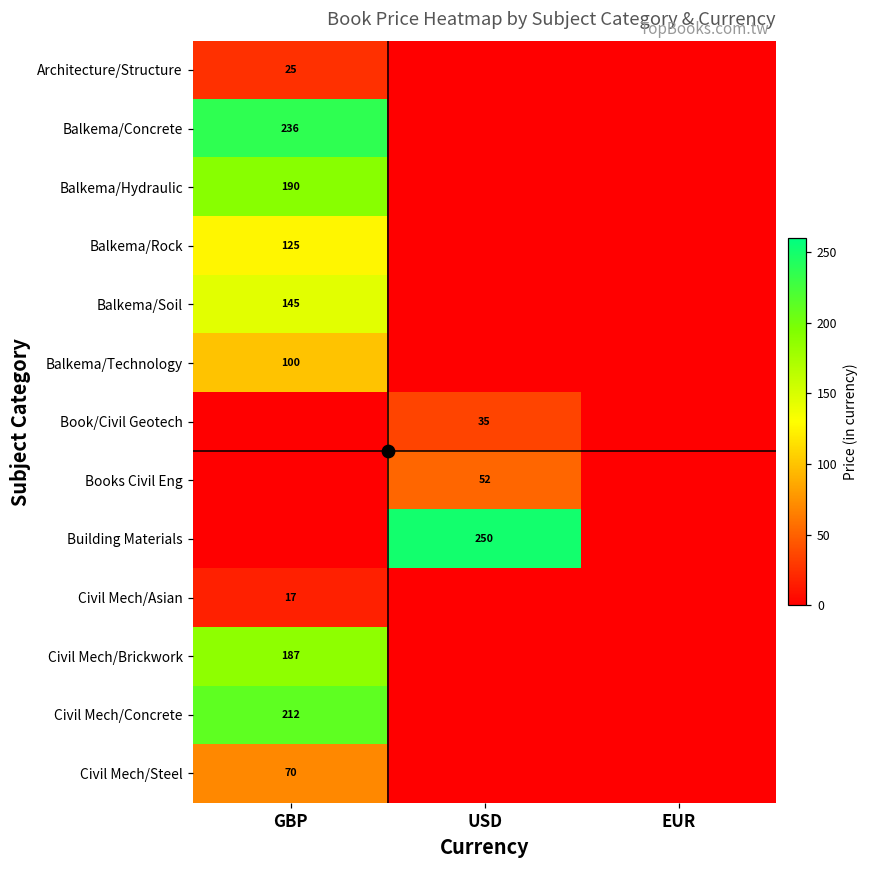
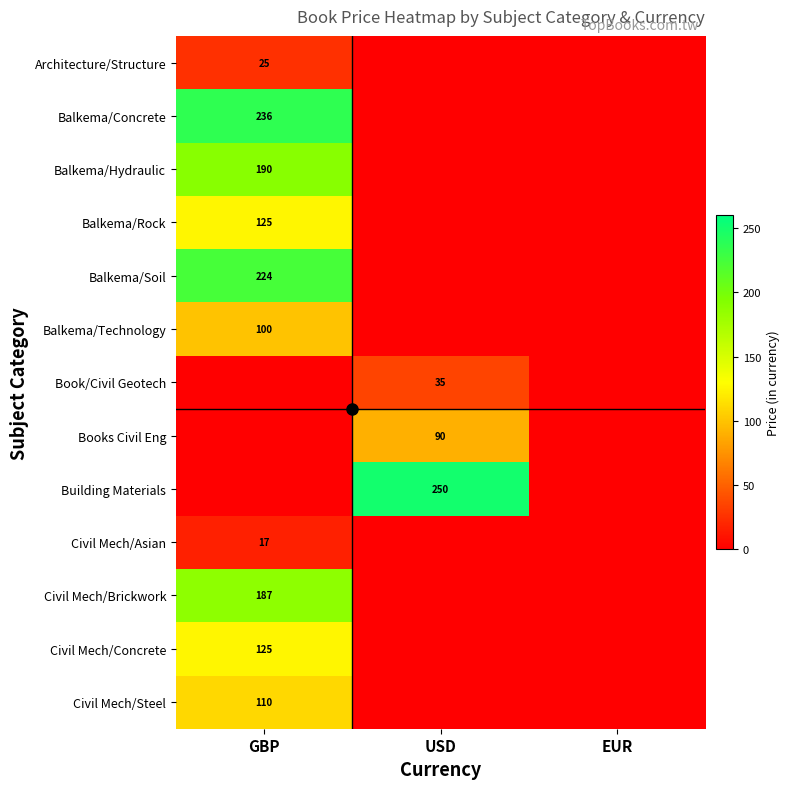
  {
    "Architecture/Structure": {
      "GBP": 25
    },
    "Balkema/Concrete": {
      "GBP": 236
    },
    "Balkema/Hydraulic": {
      "GBP": 190
    },
    "Balkema/Rock": {
      "GBP": 125
    },
    "Balkema/Soil": {
-     "GBP": 145
+     "GBP": 224
    },
    "Balkema/Technology": {
      "GBP": 100
    },
    "Book/Civil Geotech": {
      "USD": 35
    },
    "Books Civil Eng": {
-     "USD": 52
+     "USD": 90
    },
    "Building Materials": {
      "USD": 250
    },
    "Civil Mech/Asian": {
      "GBP": 17
    },
    "Civil Mech/Brickwork": {
      "GBP": 187
    },
    "Civil Mech/Concrete": {
-     "GBP": 212
+     "GBP": 125
    },
    "Civil Mech/Steel": {
-     "GBP": 70
+     "GBP": 110
    }
  }
